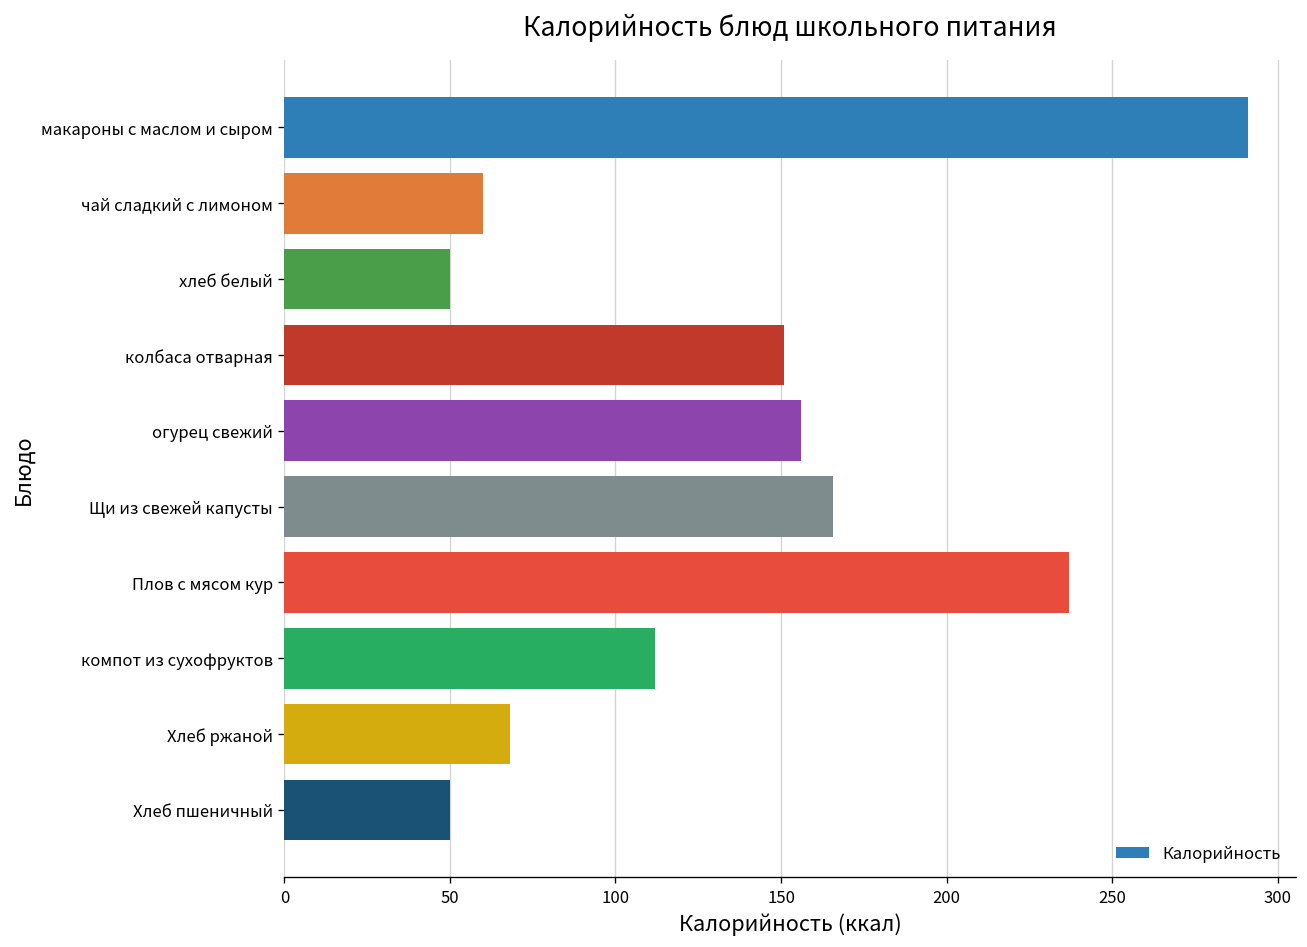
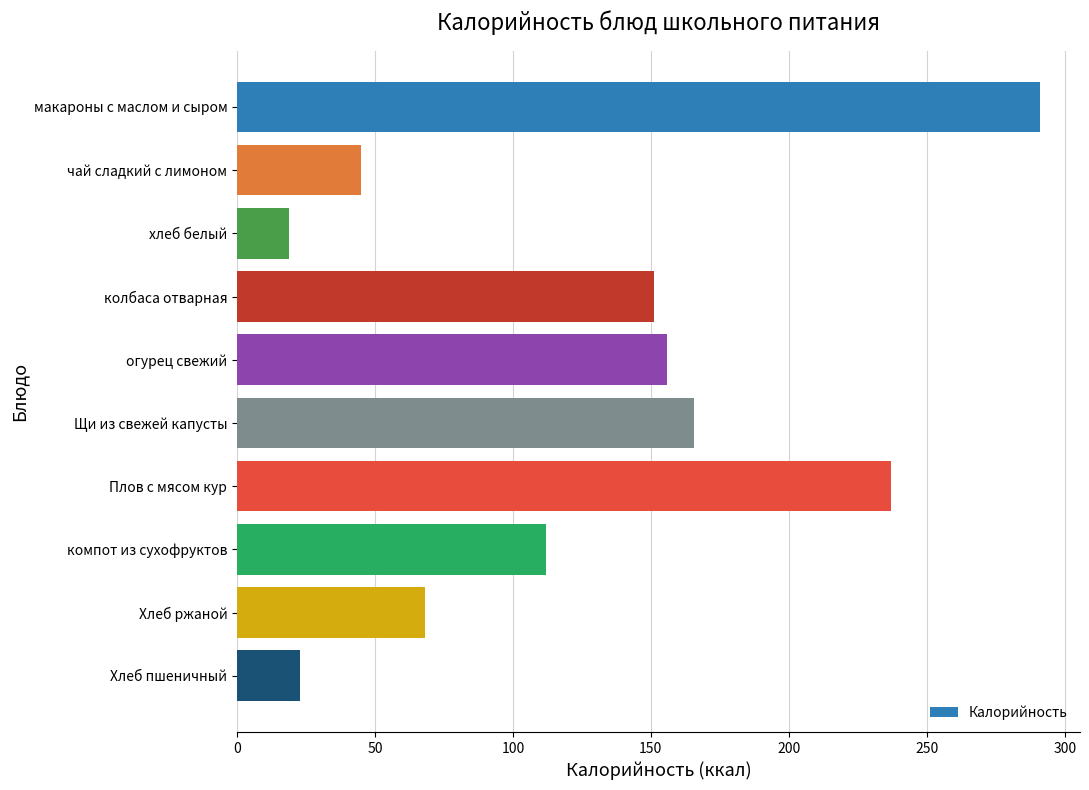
  {
    "макароны с маслом и сыром": 291,
-   "чай сладкий с лимоном": 60,
-   "хлеб белый": 50,
+   "чай сладкий с лимоном": 45,
+   "хлеб белый": 19,
    "колбаса отварная": 151,
    "огурец свежий": 156,
    "Щи из свежей капусты": 166,
    "Плов с мясом кур": 237,
    "компот из сухофруктов": 112,
    "Хлеб ржаной": 68,
-   "Хлеб пшеничный": 50
+   "Хлеб пшеничный": 23
  }
